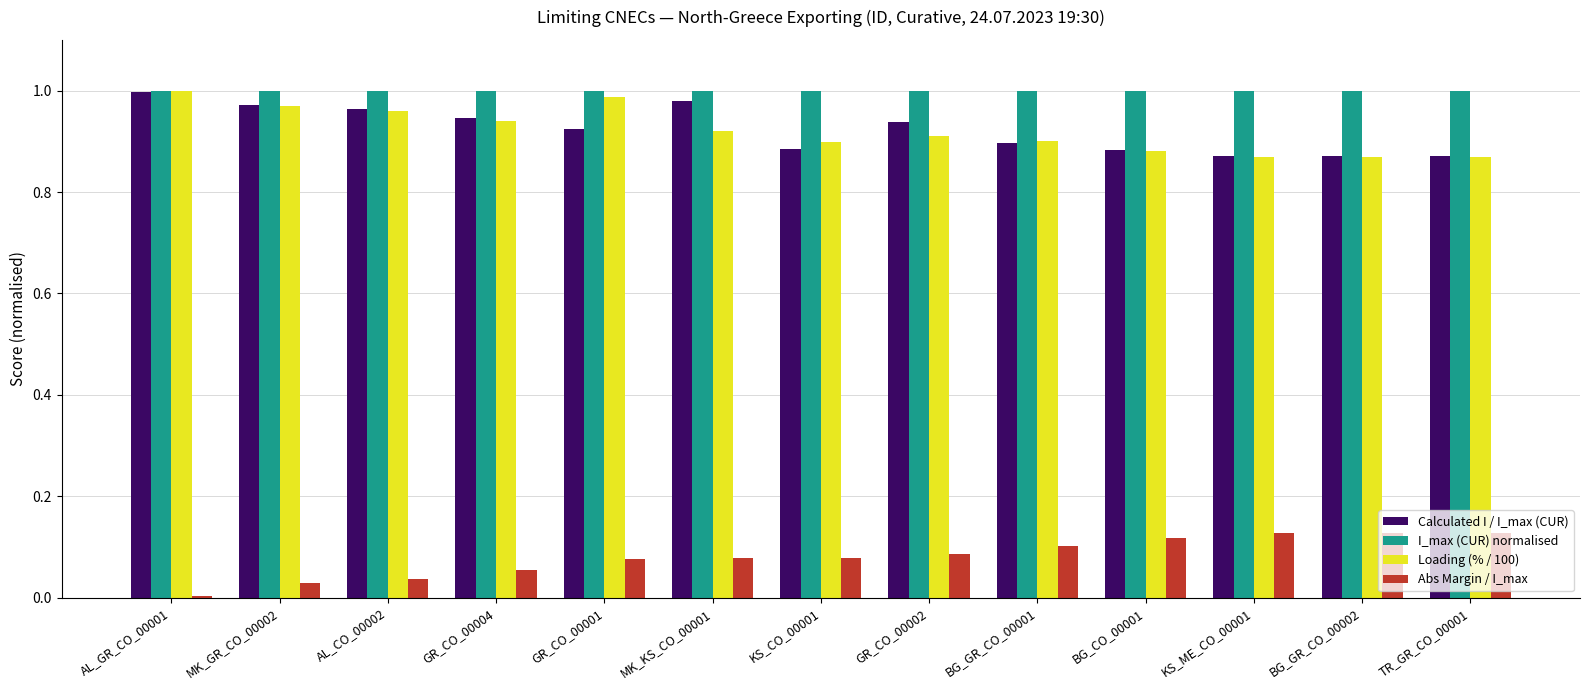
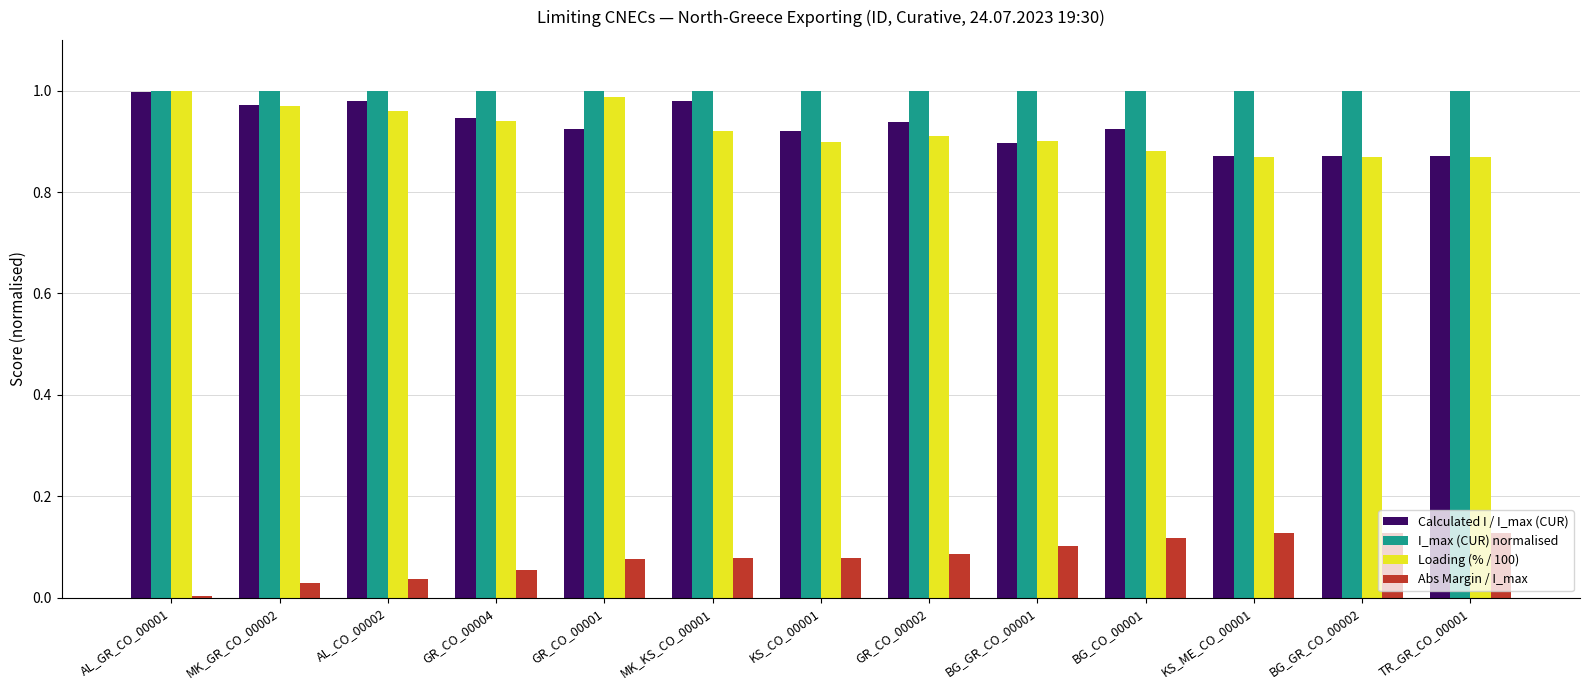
  {
    "Calculated I / I_max (CUR)": {
      "AL_GR_CO_00001": 1.00,
      "MK_GR_CO_00002": 0.97,
-     "AL_CO_00002": 0.96,
+     "AL_CO_00002": 0.98,
      "GR_CO_00004": 0.95,
      "GR_CO_00001": 0.92,
      "MK_KS_CO_00001": 0.98,
-     "KS_CO_00001": 0.88,
+     "KS_CO_00001": 0.92,
      "GR_CO_00002": 0.94,
      "BG_GR_CO_00001": 0.90,
-     "BG_CO_00001": 0.88,
+     "BG_CO_00001": 0.92,
      "KS_ME_CO_00001": 0.87,
      "BG_GR_CO_00002": 0.87,
      "TR_GR_CO_00001": 0.87
    },
    "I_max (CUR) normalised": {
      "AL_GR_CO_00001": 1.00,
      "MK_GR_CO_00002": 1.00,
      "AL_CO_00002": 1.00,
      "GR_CO_00004": 1.00,
      "GR_CO_00001": 1.00,
      "MK_KS_CO_00001": 1.00,
      "KS_CO_00001": 1.00,
      "GR_CO_00002": 1.00,
      "BG_GR_CO_00001": 1.00,
      "BG_CO_00001": 1.00,
      "KS_ME_CO_00001": 1.00,
      "BG_GR_CO_00002": 1.00,
      "TR_GR_CO_00001": 1.00
    },
    "Loading (% / 100)": {
      "AL_GR_CO_00001": 1.00,
      "MK_GR_CO_00002": 0.97,
      "AL_CO_00002": 0.96,
      "GR_CO_00004": 0.94,
      "GR_CO_00001": 0.99,
      "MK_KS_CO_00001": 0.92,
      "KS_CO_00001": 0.90,
      "GR_CO_00002": 0.91,
      "BG_GR_CO_00001": 0.90,
      "BG_CO_00001": 0.88,
      "KS_ME_CO_00001": 0.87,
      "BG_GR_CO_00002": 0.87,
      "TR_GR_CO_00001": 0.87
    },
    "Abs Margin / I_max": {
      "MK_GR_CO_00002": 0.03,
      "AL_CO_00002": 0.04,
      "GR_CO_00004": 0.05,
      "GR_CO_00001": 0.08,
      "MK_KS_CO_00001": 0.08,
      "KS_CO_00001": 0.08,
      "GR_CO_00002": 0.09,
      "BG_GR_CO_00001": 0.10,
      "BG_CO_00001": 0.12,
      "KS_ME_CO_00001": 0.13
    }
  }
